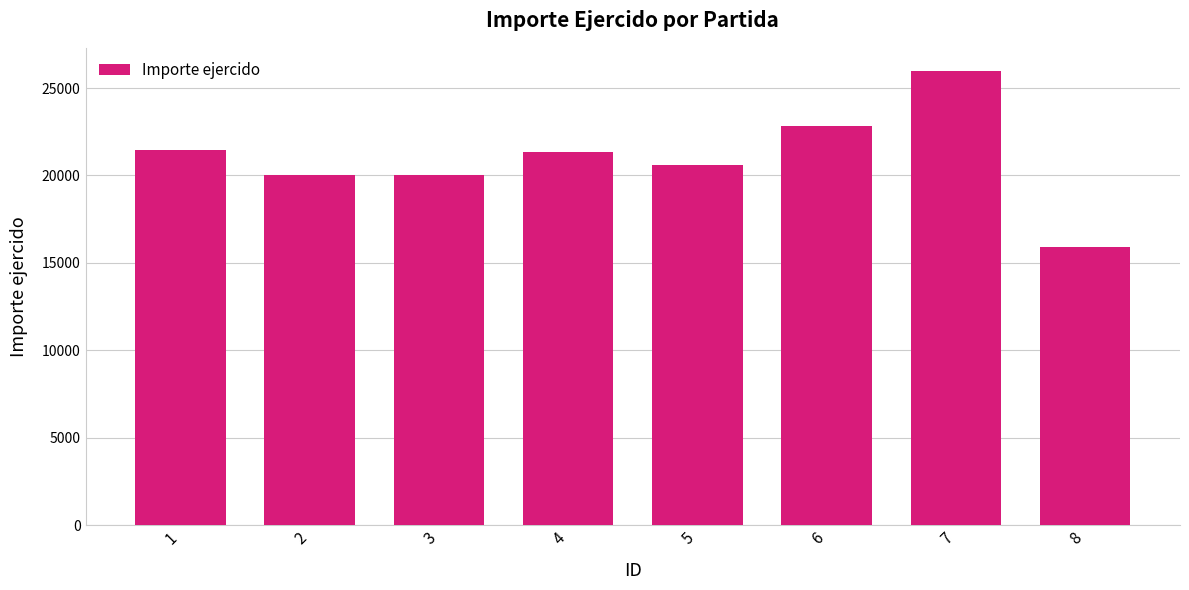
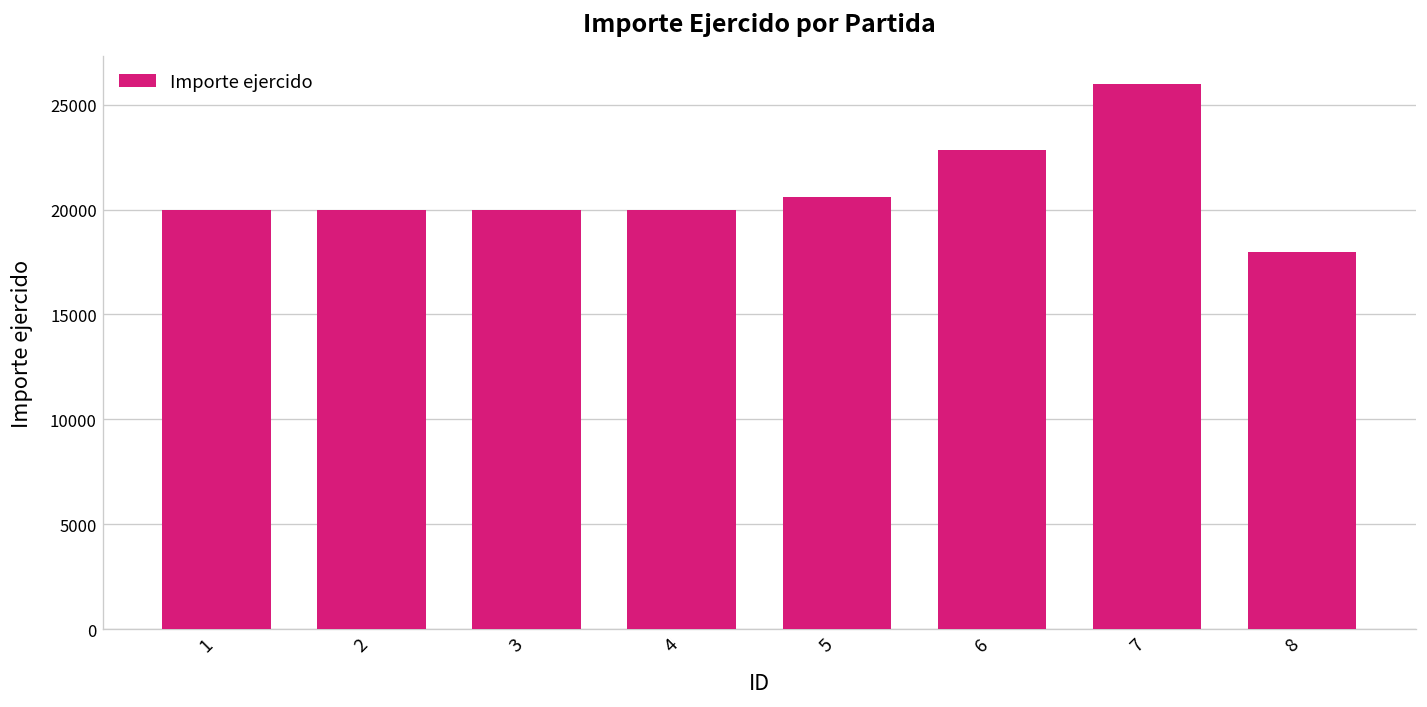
  {
-   "1": 21400,
+   "1": 20000,
    "2": 20000,
    "3": 20000,
-   "4": 21400,
+   "4": 20000,
    "5": 20600,
    "6": 22800,
    "7": 26000,
-   "8": 15900
+   "8": 18000
  }
